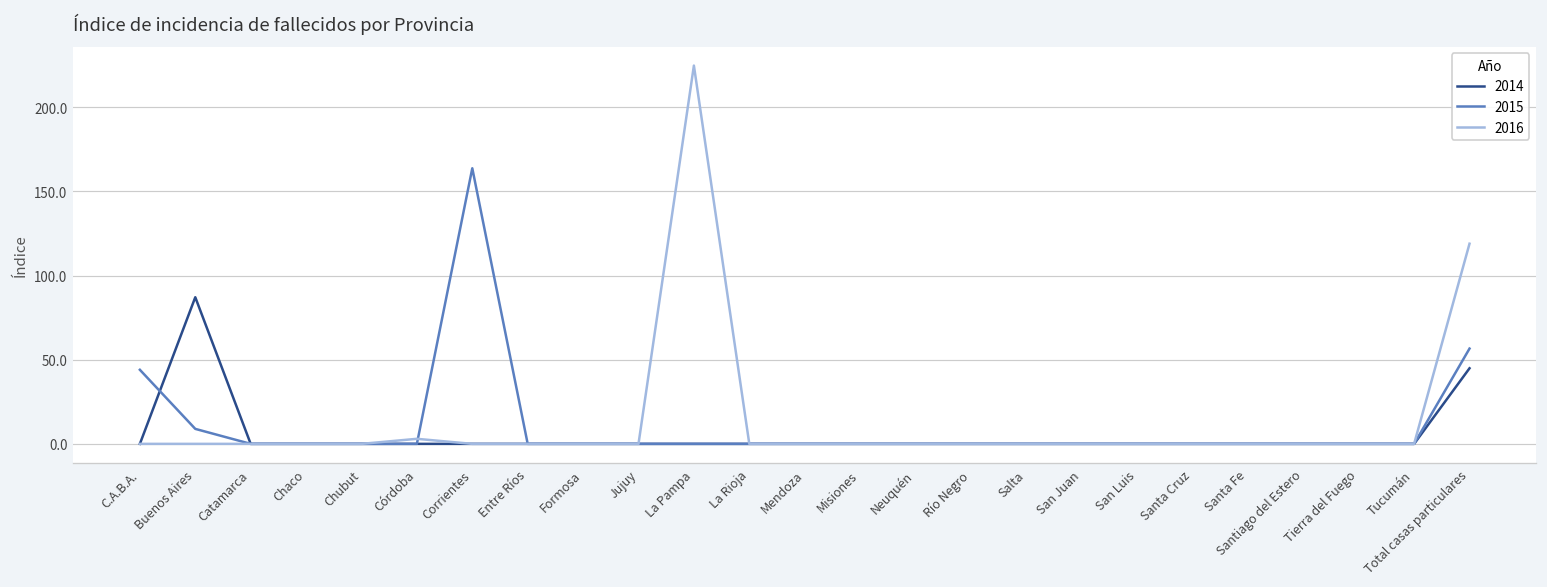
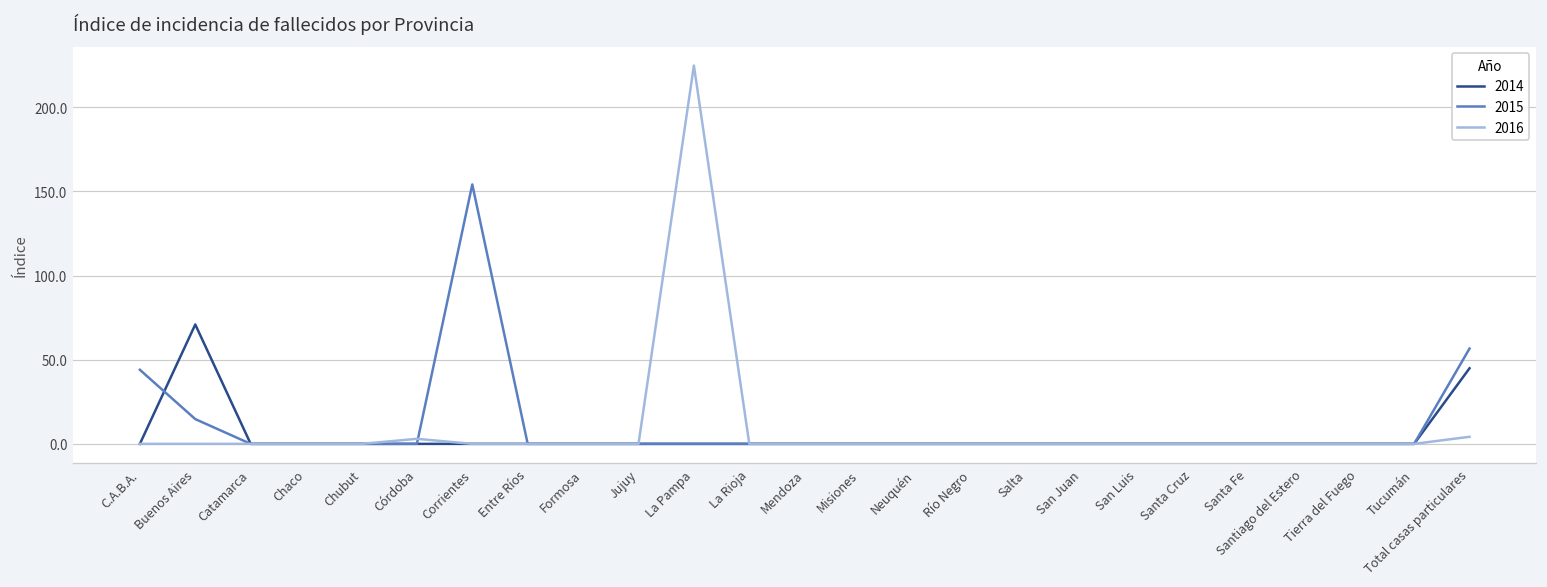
  {
    "2014": {
-     "Buenos Aires": 87,
+     "Buenos Aires": 71,
      "Total casas particulares": 45
    },
    "2015": {
      "C.A.B.A.": 44,
-     "Buenos Aires": 9,
-     "Corrientes": 164,
+     "Buenos Aires": 15,
+     "Corrientes": 154,
      "Total casas particulares": 57
    },
    "2016": {
      "Buenos Aires": 0,
      "Córdoba": 3,
      "La Pampa": 225,
-     "Total casas particulares": 119
+     "Total casas particulares": 4
    }
  }
